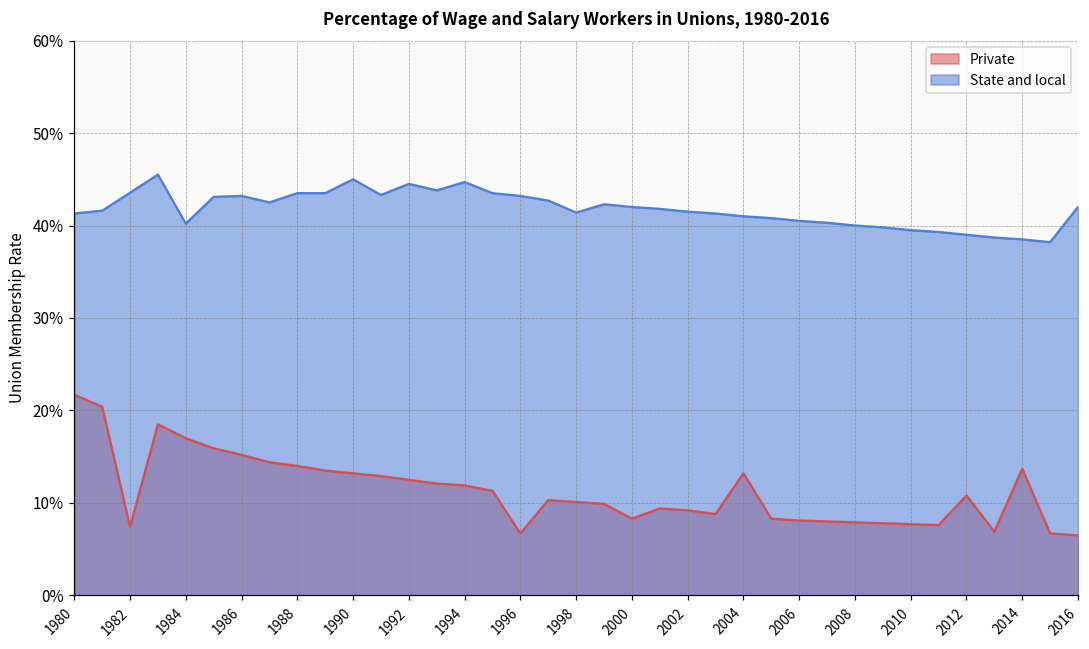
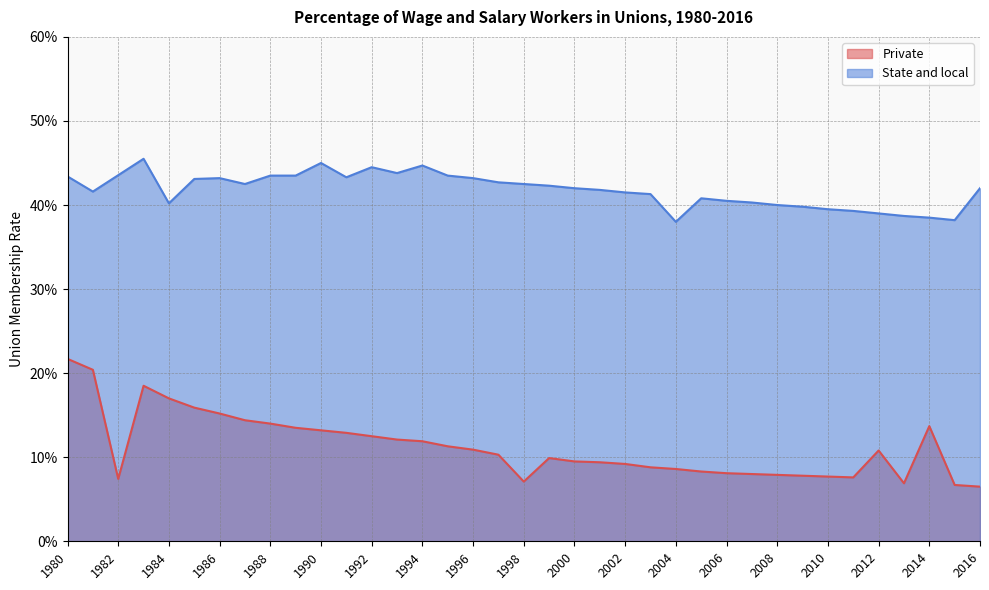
  {
    "Private": {
      "1980": "22%",
      "1982": "7%",
      "1984": "17%",
      "1986": "15%",
      "1988": "14%",
      "1990": "13%",
      "1992": "13%",
      "1994": "12%",
-     "1996": "7%",
-     "1998": "10%",
-     "2000": "8%",
+     "1996": "11%",
+     "1998": "7%",
+     "2000": "10%",
      "2002": "9%",
-     "2004": "13%",
+     "2004": "9%",
      "2006": "8%",
      "2008": "8%",
      "2010": "8%",
      "2012": "11%",
      "2014": "14%",
      "2016": "7%"
    },
    "State and local": {
-     "1980": "41%",
+     "1980": "43%",
      "1982": "44%",
      "1984": "40%",
      "1986": "43%",
      "1988": "44%",
      "1990": "45%",
      "1992": "45%",
      "1994": "45%",
      "1996": "43%",
-     "1998": "41%",
+     "1998": "43%",
      "2000": "42%",
      "2002": "42%",
-     "2004": "41%",
+     "2004": "38%",
      "2006": "41%",
      "2008": "40%",
      "2010": "40%",
      "2012": "39%",
      "2014": "39%",
      "2016": "42%"
    }
  }
